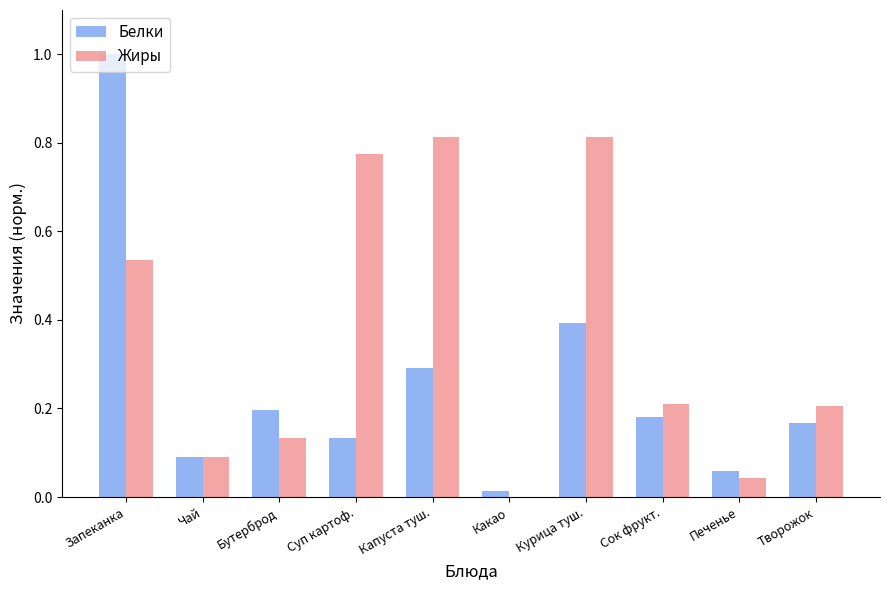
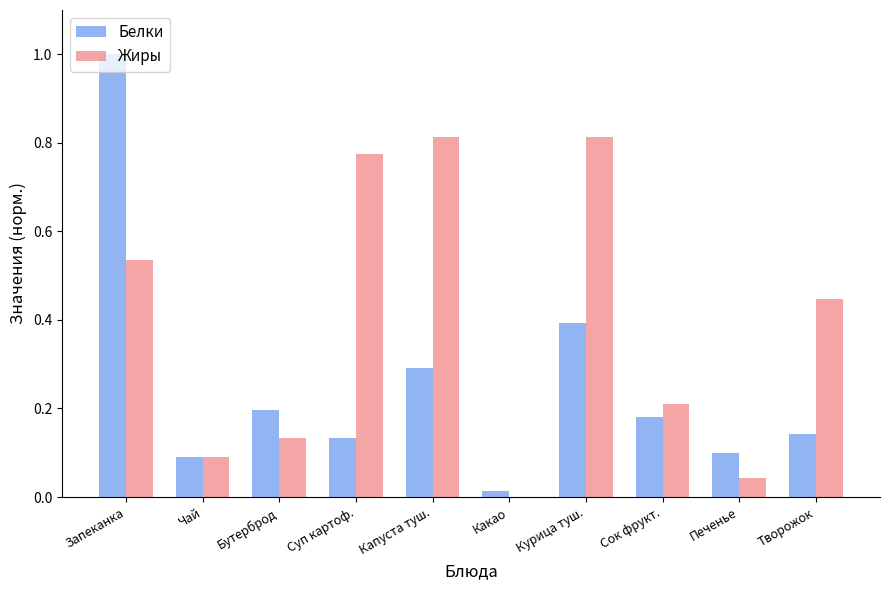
  {
    "Белки": {
      "Чай": 0.09,
      "Бутерброд": 0.20,
      "Суп картоф.": 0.13,
      "Капуста туш.": 0.29,
      "Какао": 0.01,
      "Курица туш.": 0.39,
      "Сок фрукт.": 0.18,
-     "Печенье": 0.06,
-     "Творожок": 0.17
+     "Печенье": 0.10,
+     "Творожок": 0.14
    },
    "Жиры": {
      "Запеканка": 0.54,
      "Чай": 0.09,
      "Бутерброд": 0.13,
      "Суп картоф.": 0.77,
      "Капуста туш.": 0.81,
      "Какао": 0.00,
      "Курица туш.": 0.81,
      "Сок фрукт.": 0.21,
      "Печенье": 0.04,
-     "Творожок": 0.21
+     "Творожок": 0.45
    }
  }
